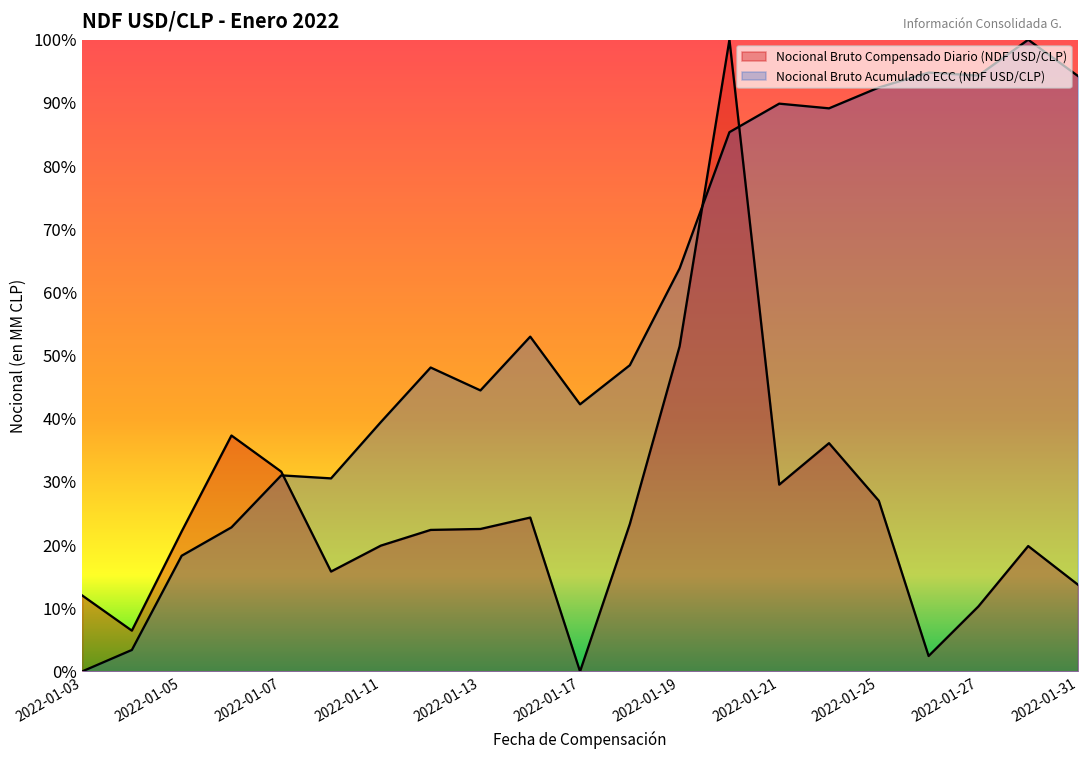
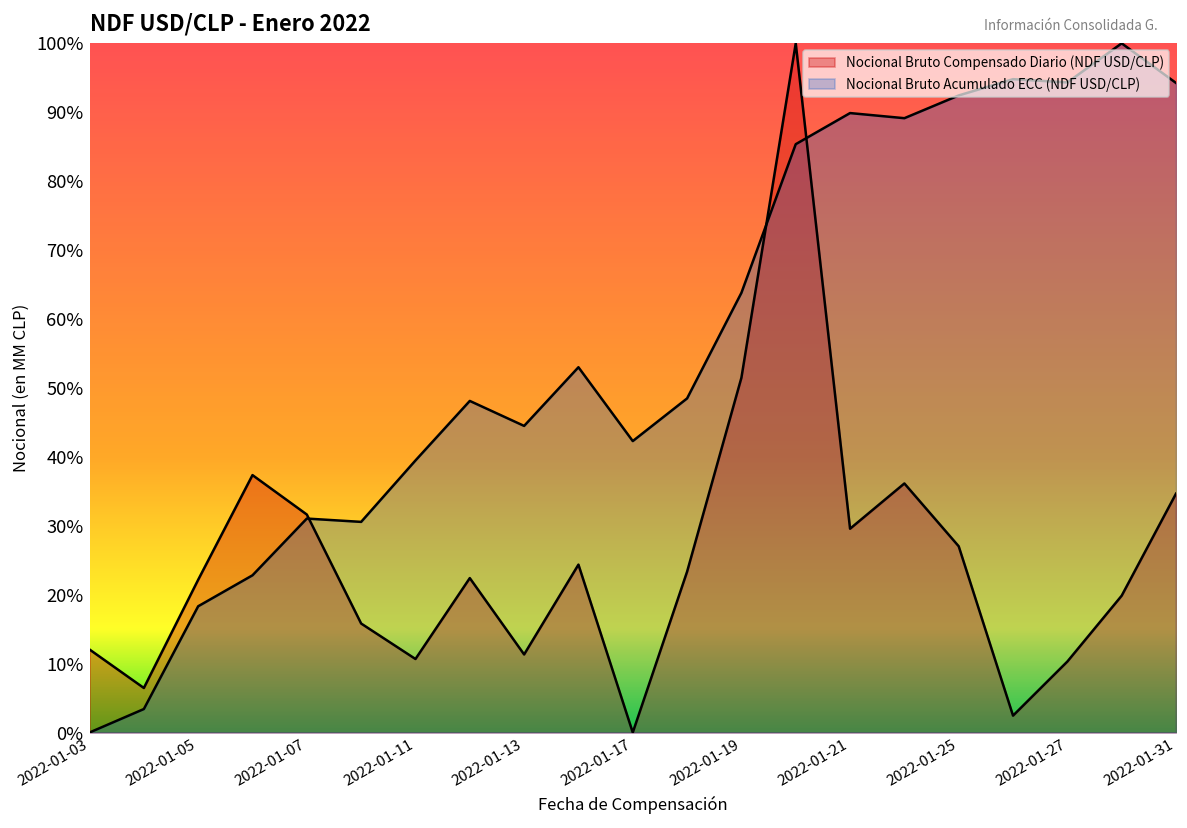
  {
    "Nocional Bruto Compensado Diario (NDF USD/CLP)": {
      "2022-01-03": "12%",
      "2022-01-05": "22%",
      "2022-01-07": "32%",
-     "2022-01-11": "20%",
-     "2022-01-13": "23%",
+     "2022-01-11": "11%",
+     "2022-01-13": "11%",
      "2022-01-17": "0%",
      "2022-01-19": "51%",
      "2022-01-21": "30%",
      "2022-01-25": "27%",
      "2022-01-27": "10%",
-     "2022-01-31": "14%"
+     "2022-01-31": "35%"
    },
    "Nocional Bruto Acumulado ECC (NDF USD/CLP)": {
      "2022-01-03": "0%",
      "2022-01-05": "18%",
      "2022-01-07": "31%",
      "2022-01-11": "39%",
      "2022-01-13": "44%",
      "2022-01-17": "42%",
      "2022-01-19": "64%",
      "2022-01-21": "90%",
      "2022-01-25": "92%",
      "2022-01-31": "94%"
    }
  }
